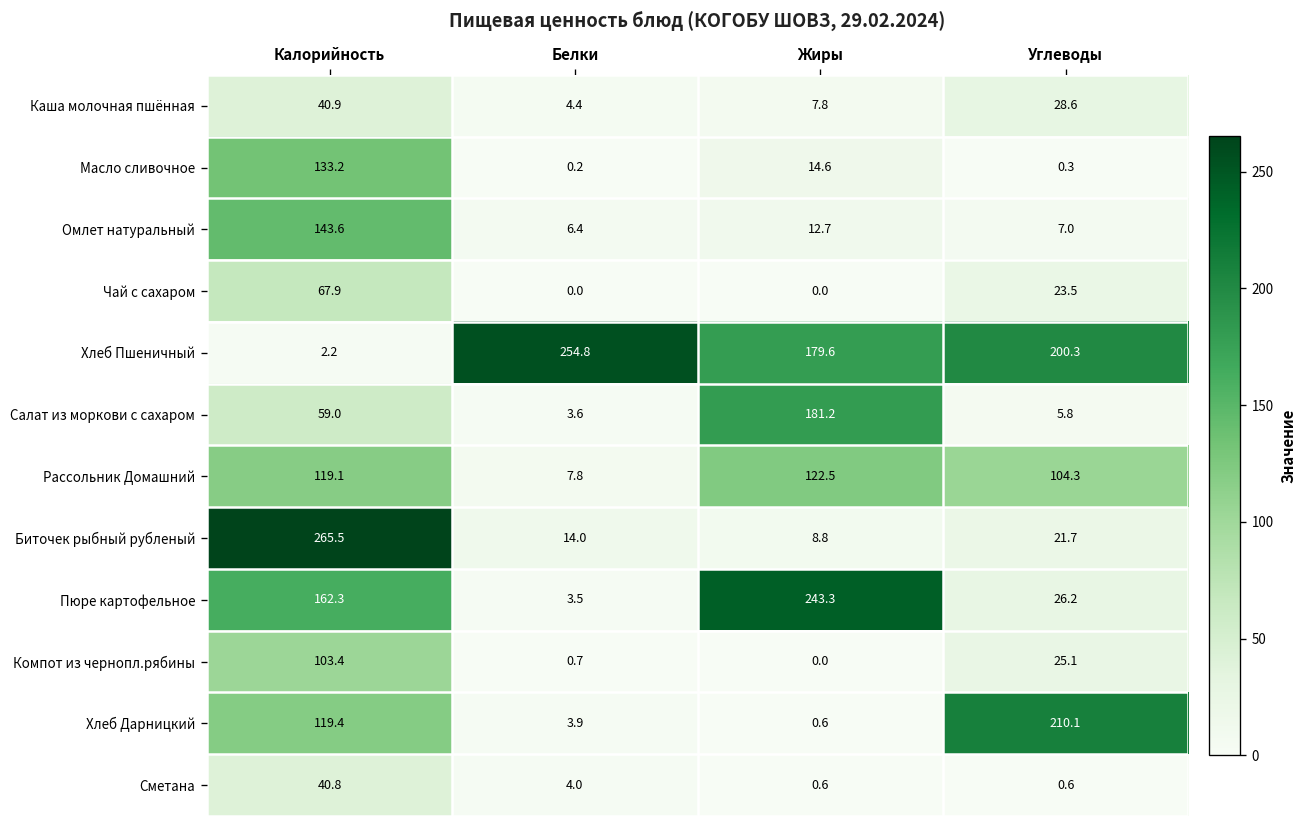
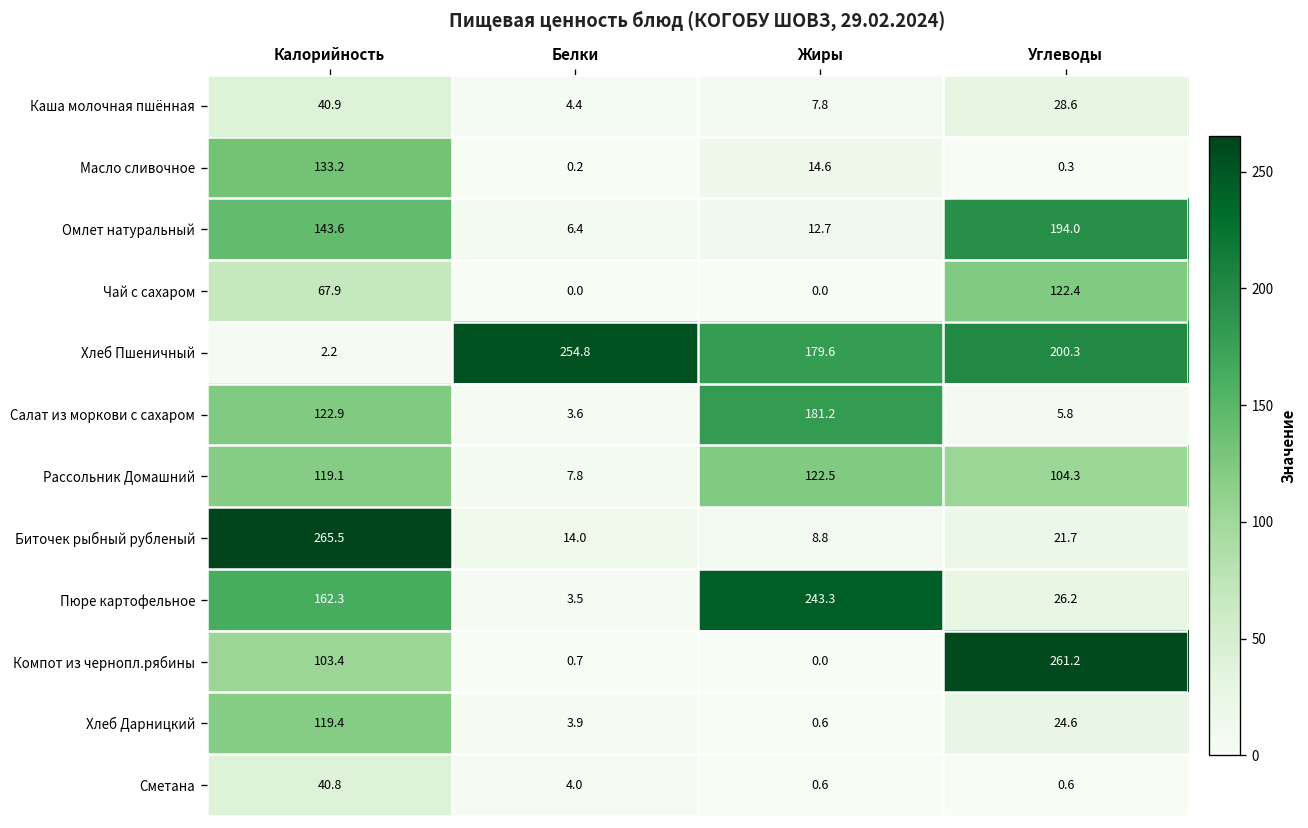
  {
    "Каша молочная пшённая": {
      "Калорийность": 40.9,
      "Белки": 4.4,
      "Жиры": 7.8,
      "Углеводы": 28.6
    },
    "Масло сливочное": {
      "Калорийность": 133.2,
      "Белки": 0.2,
      "Жиры": 14.6,
      "Углеводы": 0.3
    },
    "Омлет натуральный": {
      "Калорийность": 143.6,
      "Белки": 6.4,
      "Жиры": 12.7,
-     "Углеводы": 7.0
+     "Углеводы": 194.0
    },
    "Чай с сахаром": {
      "Калорийность": 67.9,
      "Белки": 0.0,
      "Жиры": 0.0,
-     "Углеводы": 23.5
+     "Углеводы": 122.4
    },
    "Хлеб Пшеничный": {
      "Калорийность": 2.2,
      "Белки": 254.8,
      "Жиры": 179.6,
      "Углеводы": 200.3
    },
    "Салат из моркови с сахаром": {
-     "Калорийность": 59.0,
+     "Калорийность": 122.9,
      "Белки": 3.6,
      "Жиры": 181.2,
      "Углеводы": 5.8
    },
    "Рассольник Домашний": {
      "Калорийность": 119.1,
      "Белки": 7.8,
      "Жиры": 122.5,
      "Углеводы": 104.3
    },
    "Биточек рыбный рубленый": {
      "Калорийность": 265.5,
      "Белки": 14.0,
      "Жиры": 8.8,
      "Углеводы": 21.7
    },
    "Пюре картофельное": {
      "Калорийность": 162.3,
      "Белки": 3.5,
      "Жиры": 243.3,
      "Углеводы": 26.2
    },
    "Компот из чернопл.рябины": {
      "Калорийность": 103.4,
      "Белки": 0.7,
      "Жиры": 0.0,
-     "Углеводы": 25.1
+     "Углеводы": 261.2
    },
    "Хлеб Дарницкий": {
      "Калорийность": 119.4,
      "Белки": 3.9,
      "Жиры": 0.6,
-     "Углеводы": 210.1
+     "Углеводы": 24.6
    },
    "Сметана": {
      "Калорийность": 40.8,
      "Белки": 4.0,
      "Жиры": 0.6,
      "Углеводы": 0.6
    }
  }
